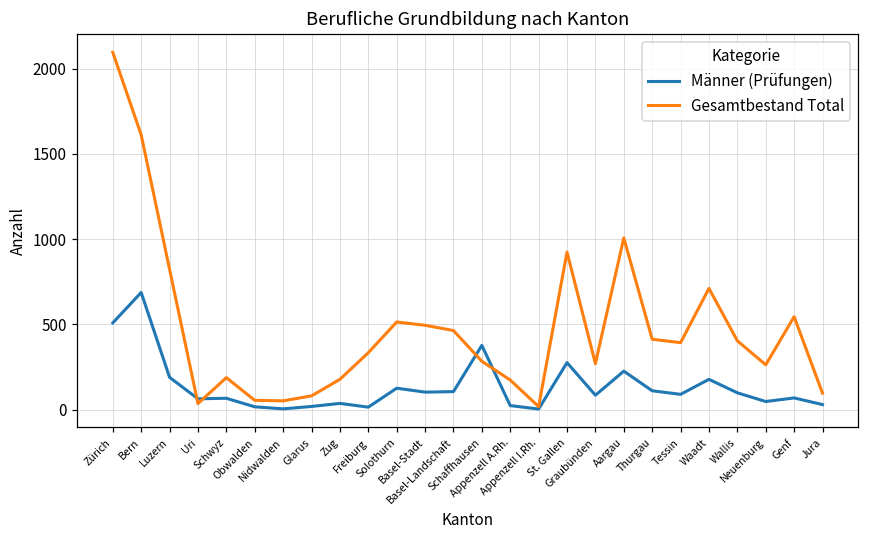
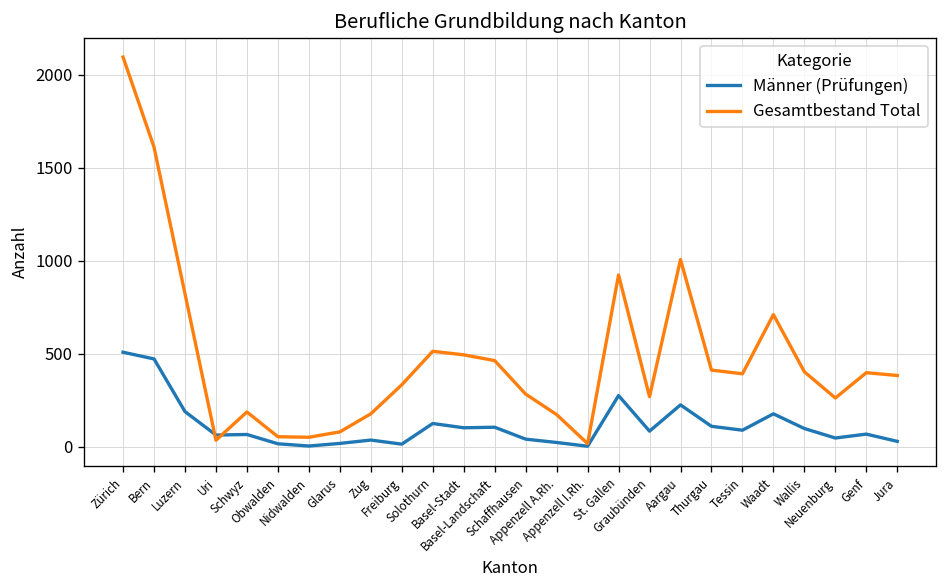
  {
    "Männer (Prüfungen)": {
      "Zürich": 510,
-     "Bern": 690,
+     "Bern": 470,
      "Luzern": 190,
      "Uri": 60,
      "Schwyz": 70,
      "Obwalden": 20,
      "Nidwalden": 10,
      "Glarus": 20,
      "Zug": 40,
      "Freiburg": 20,
      "Solothurn": 130,
      "Basel-Stadt": 100,
      "Basel-Landschaft": 110,
-     "Schaffhausen": 380,
+     "Schaffhausen": 40,
      "Appenzell A.Rh.": 20,
      "St. Gallen": 280,
      "Graubünden": 90,
      "Aargau": 230,
      "Thurgau": 110,
      "Tessin": 90,
      "Waadt": 180,
      "Wallis": 100,
      "Neuenburg": 50,
      "Genf": 70,
      "Jura": 30
    },
    "Gesamtbestand Total": {
      "Zürich": 2100,
      "Bern": 1610,
      "Luzern": 820,
      "Uri": 40,
      "Schwyz": 190,
      "Obwalden": 60,
      "Nidwalden": 50,
      "Glarus": 80,
      "Zug": 180,
      "Freiburg": 330,
      "Solothurn": 510,
      "Basel-Stadt": 500,
      "Basel-Landschaft": 460,
      "Schaffhausen": 280,
      "Appenzell A.Rh.": 170,
      "St. Gallen": 920,
      "Graubünden": 270,
      "Aargau": 1010,
      "Thurgau": 410,
      "Tessin": 390,
      "Waadt": 710,
      "Wallis": 400,
      "Neuenburg": 260,
-     "Genf": 550,
-     "Jura": 100
+     "Genf": 400,
+     "Jura": 380
    }
  }
